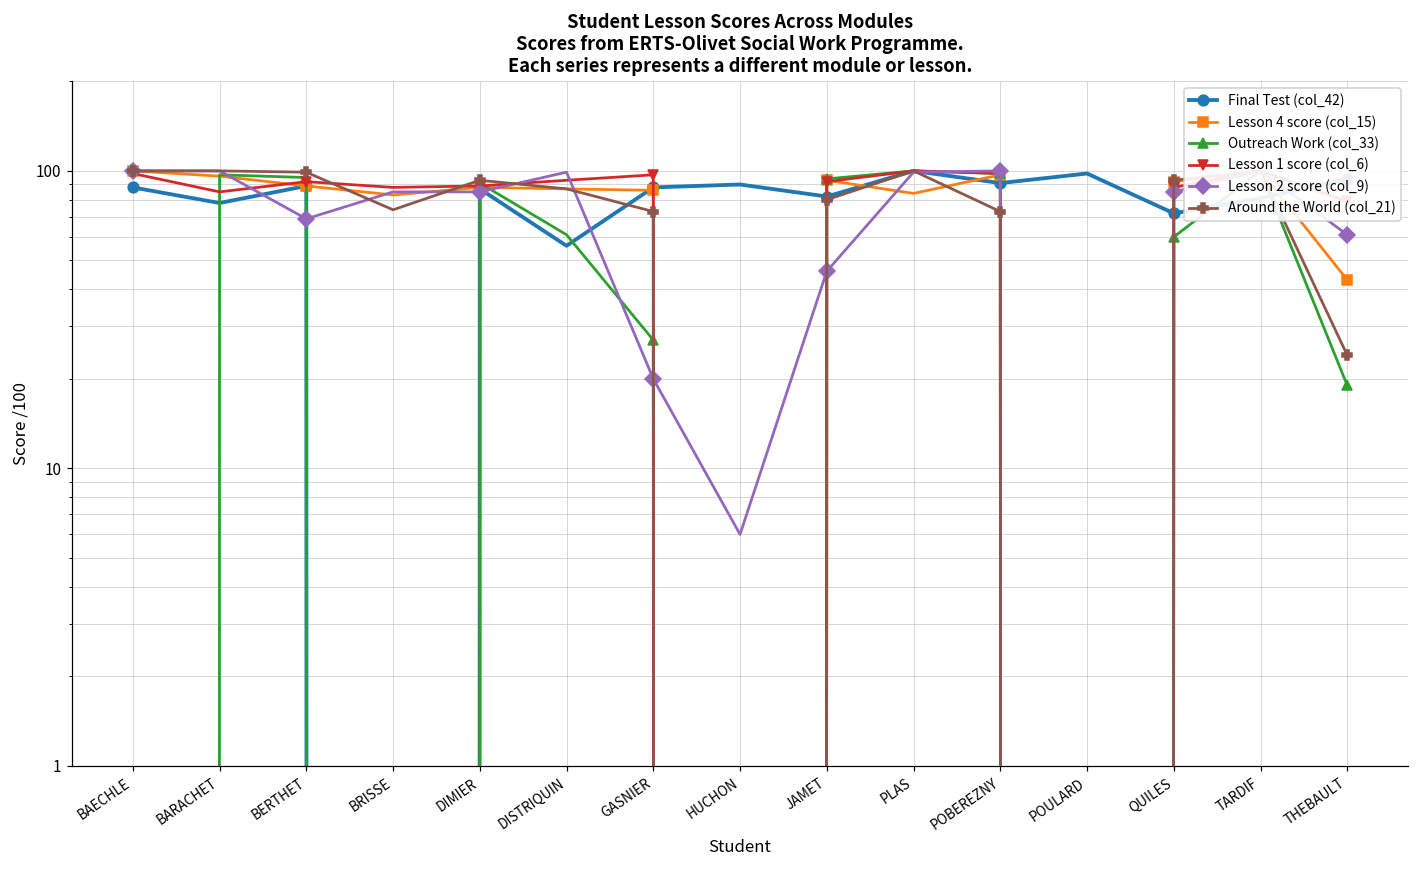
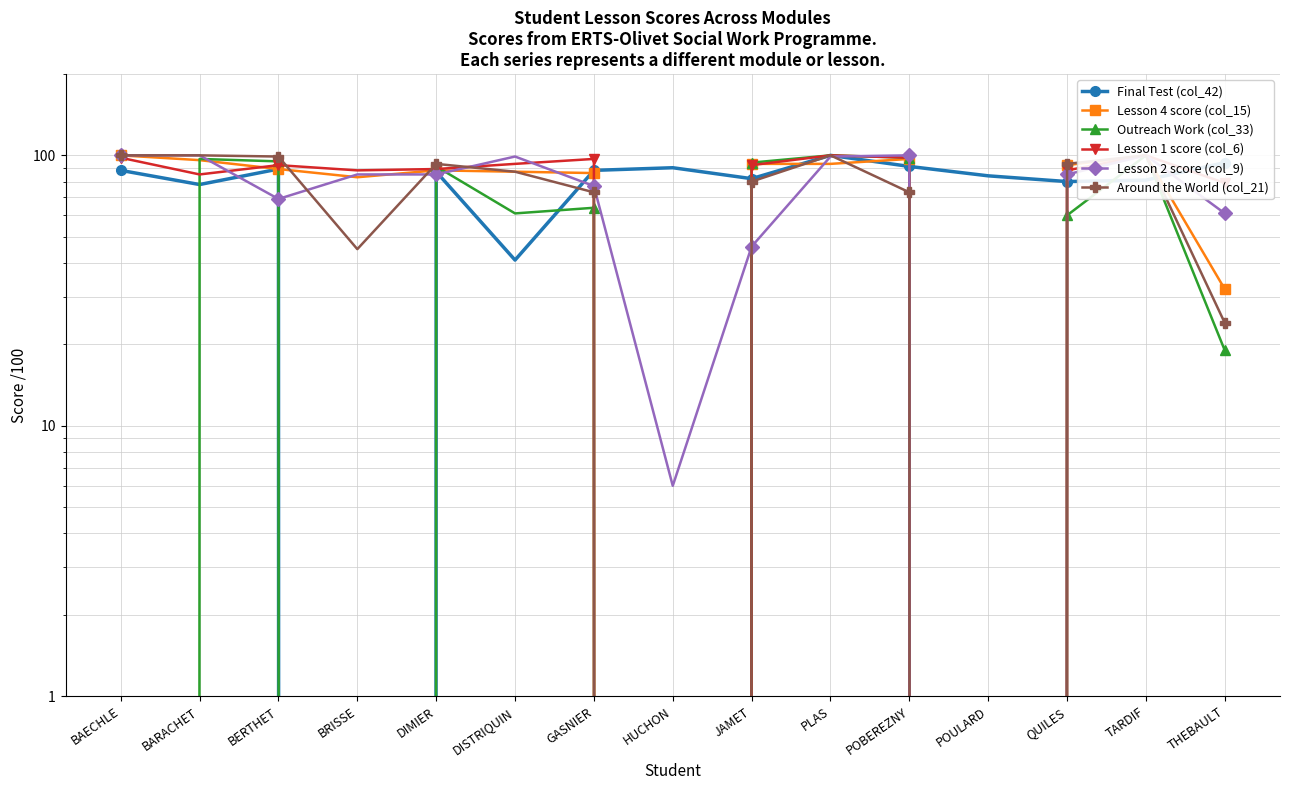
  {
    "Final Test (col_42)": {
      "BAECHLE": 88,
      "BARACHET": 78,
-     "DISTRIQUIN": 56,
+     "DISTRIQUIN": 41,
      "GASNIER": 88,
      "HUCHON": 90,
      "JAMET": 82,
      "POBEREZNY": 91,
-     "POULARD": 98,
-     "QUILES": 72
+     "POULARD": 84,
+     "QUILES": 80
    },
    "Lesson 4 score (col_15)": {
      "BRISSE": 83,
      "GASNIER": 86,
-     "PLAS": 84,
-     "THEBAULT": 43
+     "PLAS": 93,
+     "THEBAULT": 32
    },
    "Outreach Work (col_33)": {
      "BERTHET": 95,
      "DISTRIQUIN": 61,
-     "GASNIER": 27,
+     "GASNIER": 64,
      "QUILES": 60,
      "THEBAULT": 19
    },
    "Lesson 1 score (col_6)": {
      "BARACHET": 85,
      "BERTHET": 92,
      "BRISSE": 88,
      "DISTRIQUIN": 93,
      "GASNIER": 97,
      "QUILES": 88
    },
    "Lesson 2 score (col_9)": {
      "BERTHET": 69,
      "BRISSE": 85,
      "DIMIER": 85,
      "DISTRIQUIN": 99,
-     "GASNIER": 20,
+     "GASNIER": 77,
      "HUCHON": 6,
      "JAMET": 46,
      "QUILES": 85,
      "THEBAULT": 61
    },
    "Around the World (col_21)": {
      "BERTHET": 99,
-     "BRISSE": 74,
+     "BRISSE": 45,
      "GASNIER": 73,
      "JAMET": 80,
      "POBEREZNY": 73,
      "THEBAULT": 24
    }
  }
